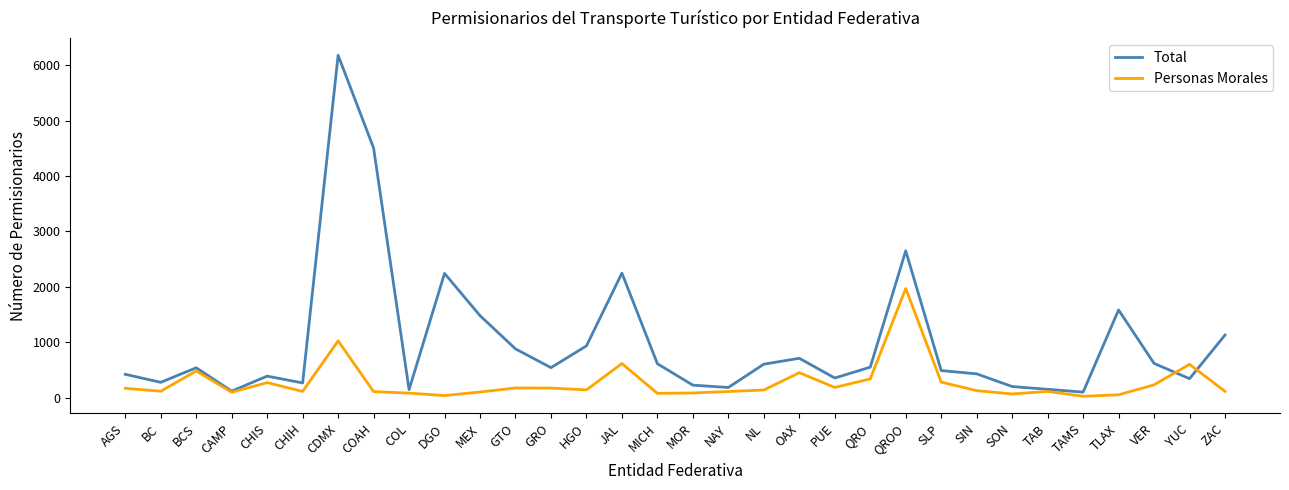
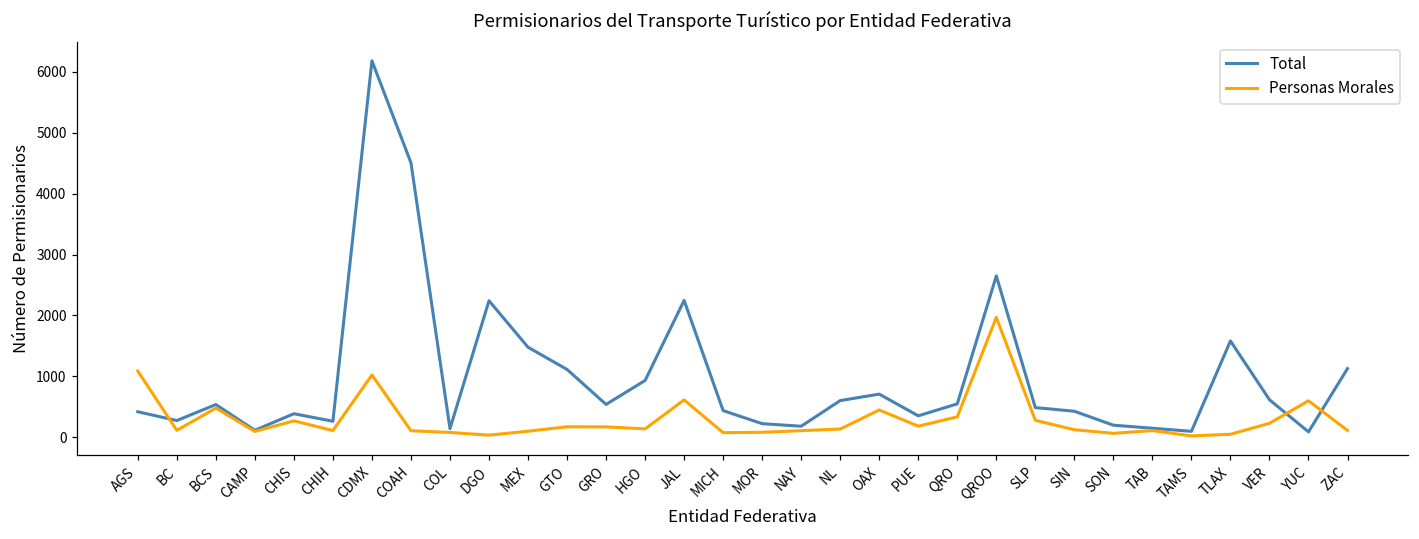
  {
    "Total": {
      "AGS": 400,
      "BC": 300,
      "BCS": 500,
      "CHIS": 400,
      "CHIH": 300,
      "CDMX": 6200,
      "COAH": 4500,
      "COL": 100,
      "DGO": 2200,
      "MEX": 1500,
-     "GTO": 900,
+     "GTO": 1100,
      "GRO": 500,
      "HGO": 900,
      "JAL": 2200,
-     "MICH": 600,
+     "MICH": 400,
      "MOR": 200,
      "NAY": 200,
      "NL": 600,
      "OAX": 700,
      "PUE": 400,
      "QRO": 500,
      "QROO": 2700,
      "SLP": 500,
      "SIN": 400,
      "SON": 200,
      "TAMS": 100,
      "TLAX": 1600,
      "VER": 600,
-     "YUC": 300,
+     "YUC": 100,
      "ZAC": 1100
    },
    "Personas Morales": {
-     "AGS": 200,
+     "AGS": 1100,
      "BC": 100,
      "BCS": 500,
      "CHIS": 300,
      "CHIH": 100,
      "CDMX": 1000,
      "COAH": 100,
      "COL": 100,
      "DGO": 0,
      "MEX": 100,
      "GTO": 200,
      "GRO": 200,
      "HGO": 100,
      "JAL": 600,
      "MICH": 100,
      "MOR": 100,
      "NAY": 100,
      "NL": 100,
      "OAX": 400,
      "PUE": 200,
      "QRO": 300,
      "QROO": 2000,
      "SLP": 300,
      "SIN": 100,
      "SON": 100,
      "TAMS": 0,
      "TLAX": 100,
      "VER": 200,
      "YUC": 600,
      "ZAC": 100
    }
  }
